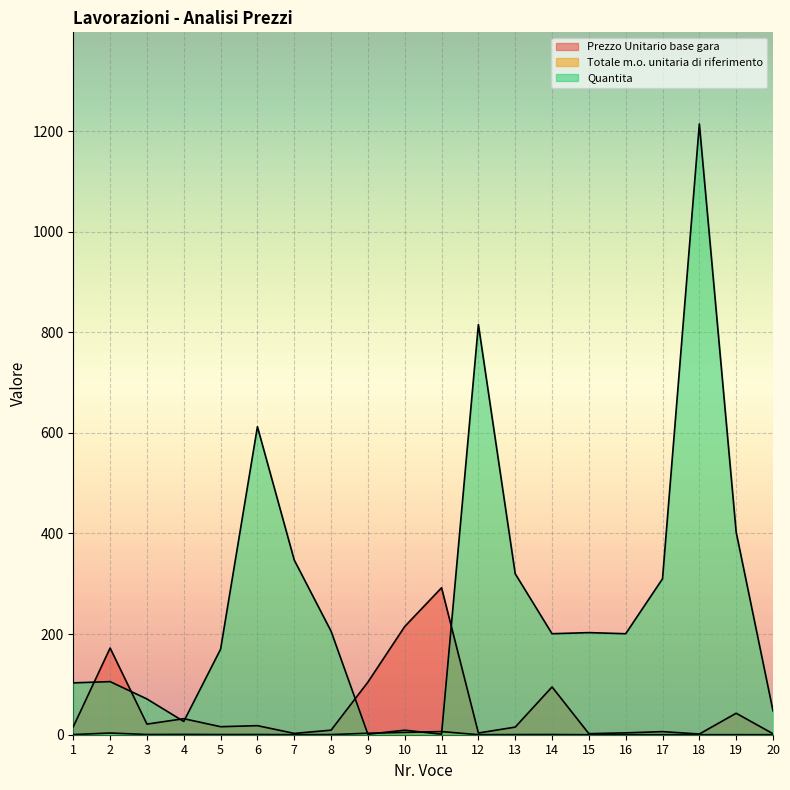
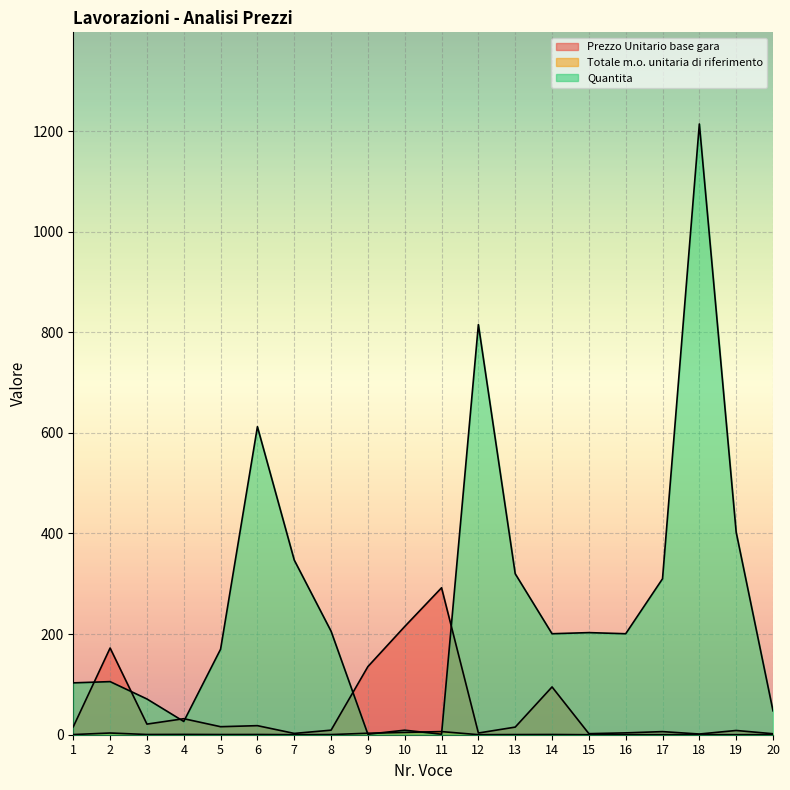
  {
    "Prezzo Unitario base gara": {
      "1": 20,
      "2": 170,
      "3": 20,
      "4": 30,
      "5": 20,
      "6": 20,
      "8": 10,
-     "9": 100,
+     "9": 140,
      "10": 220,
      "11": 290,
      "13": 20,
      "14": 100,
      "17": 10,
-     "19": 40
+     "19": 10
    },
    "Totale m.o. unitaria di riferimento": {
      "1": 0,
      "2": 0,
      "3": 0,
      "4": 0,
      "5": 0,
      "6": 0,
      "8": 0,
      "11": 10,
      "13": 0,
      "14": 0,
      "17": 0,
      "19": 0
    },
    "Quantita": {
      "1": 100,
      "2": 110,
      "3": 70,
      "4": 30,
      "5": 170,
      "6": 610,
      "7": 350,
      "8": 210,
      "11": 0,
      "12": 820,
      "13": 320,
      "14": 200,
      "15": 200,
      "16": 200,
      "17": 310,
      "18": 1210,
      "19": 400,
      "20": 50
    }
  }
